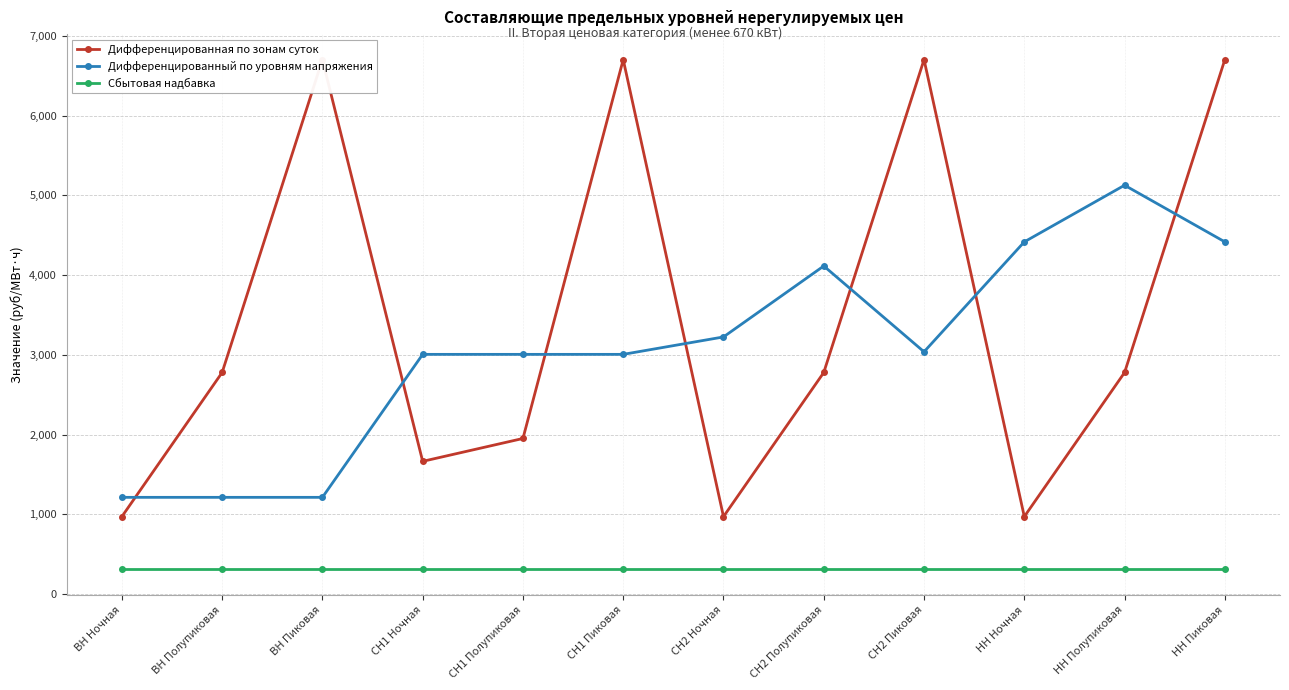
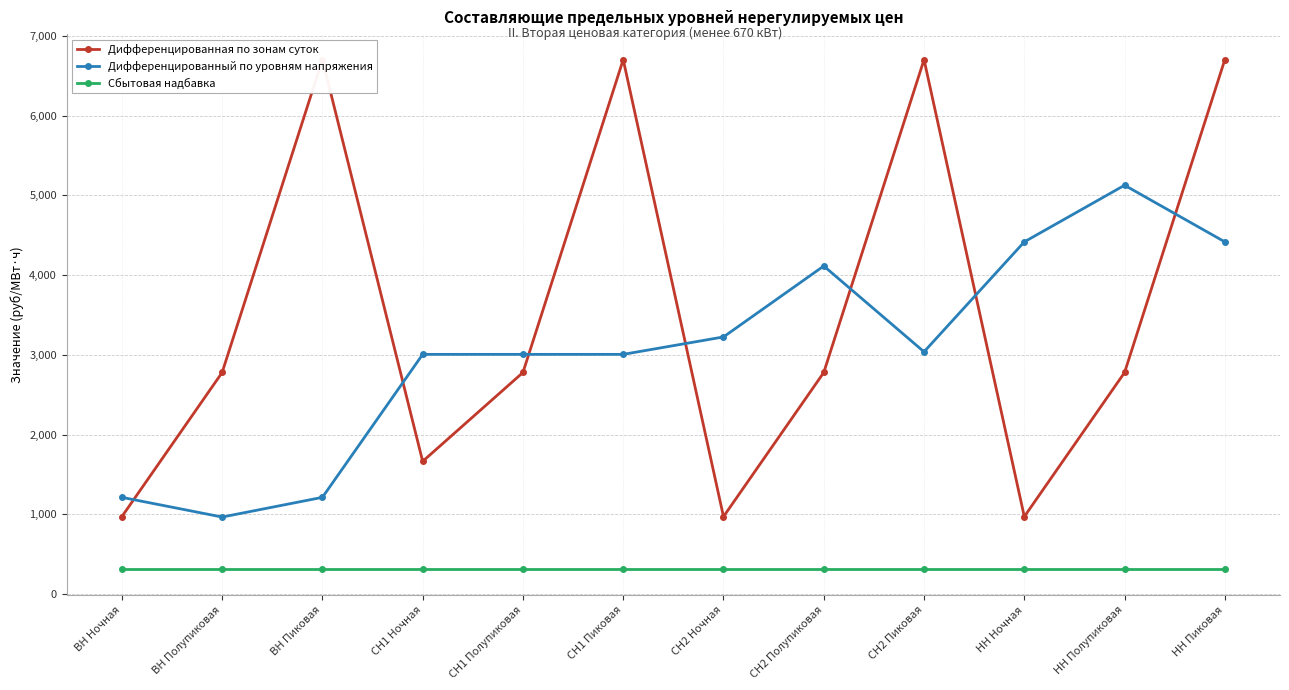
  {
    "Дифференцированная по зонам суток": {
      "ВН Ночная": "1,000",
      "ВН Полупиковая": "2,800",
      "СН1 Ночная": "1,700",
-     "СН1 Полупиковая": "2,000",
+     "СН1 Полупиковая": "2,800",
      "СН1 Пиковая": "6,700",
      "СН2 Ночная": "1,000",
      "СН2 Полупиковая": "2,800",
      "СН2 Пиковая": "6,700",
      "НН Ночная": "1,000",
      "НН Полупиковая": "2,800",
      "НН Пиковая": "6,700"
    },
    "Дифференцированный по уровням напряжения": {
      "ВН Ночная": "1,200",
-     "ВН Полупиковая": "1,200",
+     "ВН Полупиковая": "1,000",
      "ВН Пиковая": "1,200",
      "СН1 Ночная": "3,000",
      "СН1 Полупиковая": "3,000",
      "СН1 Пиковая": "3,000",
      "СН2 Ночная": "3,200",
      "СН2 Полупиковая": "4,100",
      "СН2 Пиковая": "3,000",
      "НН Ночная": "4,400",
      "НН Полупиковая": "5,100",
      "НН Пиковая": "4,400"
    },
    "Сбытовая надбавка": {
      "ВН Ночная": "300",
      "ВН Полупиковая": "300",
      "ВН Пиковая": "300",
      "СН1 Ночная": "300",
      "СН1 Полупиковая": "300",
      "СН1 Пиковая": "300",
      "СН2 Ночная": "300",
      "СН2 Полупиковая": "300",
      "СН2 Пиковая": "300",
      "НН Ночная": "300",
      "НН Полупиковая": "300",
      "НН Пиковая": "300"
    }
  }
